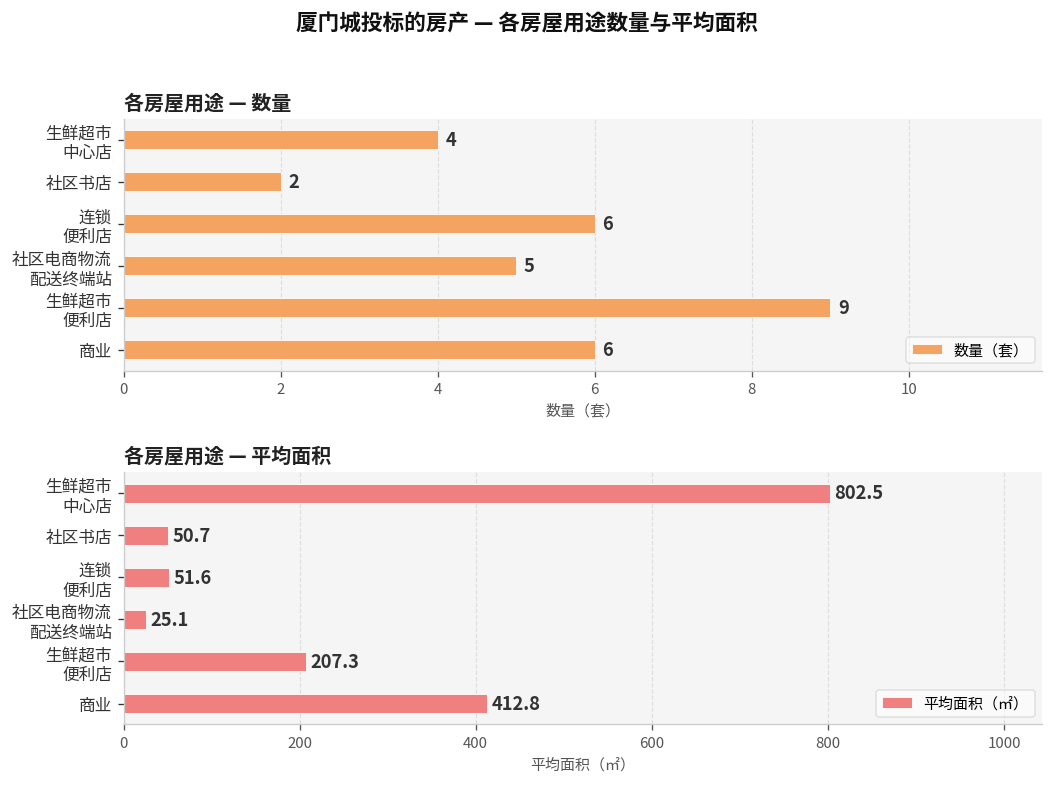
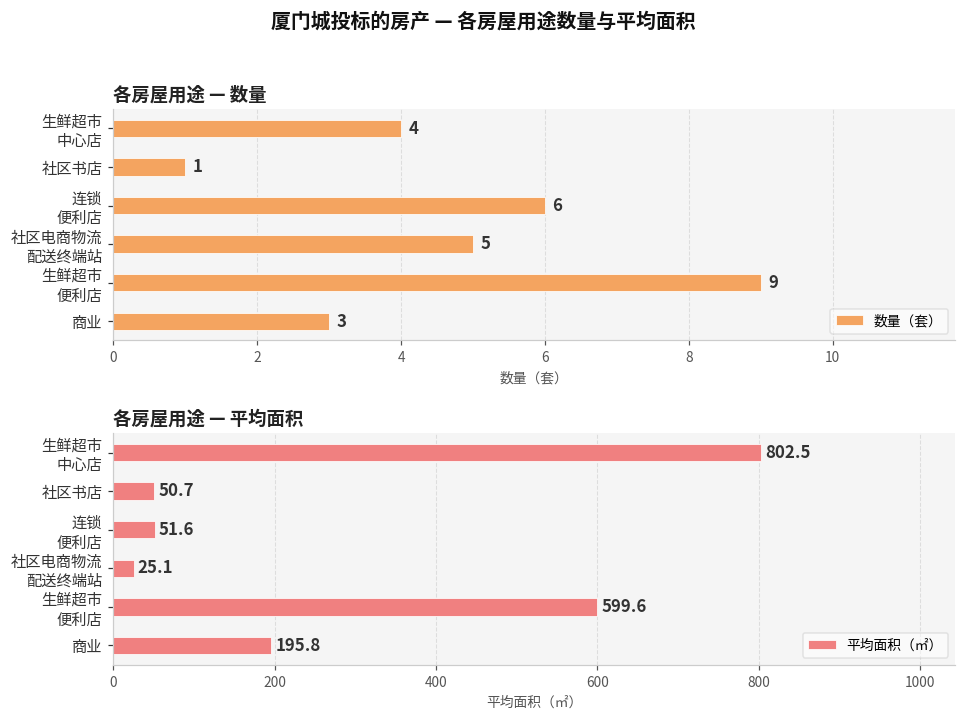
  {
    "各房屋用途 — 数量": {
      "生鲜超市 中心店": 4,
-     "社区书店": 2,
+     "社区书店": 1,
      "连锁 便利店": 6,
      "社区电商物流 配送终端站": 5,
      "生鲜超市 便利店": 9,
-     "商业": 6
+     "商业": 3
    },
    "各房屋用途 — 平均面积": {
      "生鲜超市 中心店": 802.5,
      "社区书店": 50.7,
      "连锁 便利店": 51.6,
      "社区电商物流 配送终端站": 25.1,
-     "生鲜超市 便利店": 207.3,
-     "商业": 412.8
+     "生鲜超市 便利店": 599.6,
+     "商业": 195.8
    }
  }
